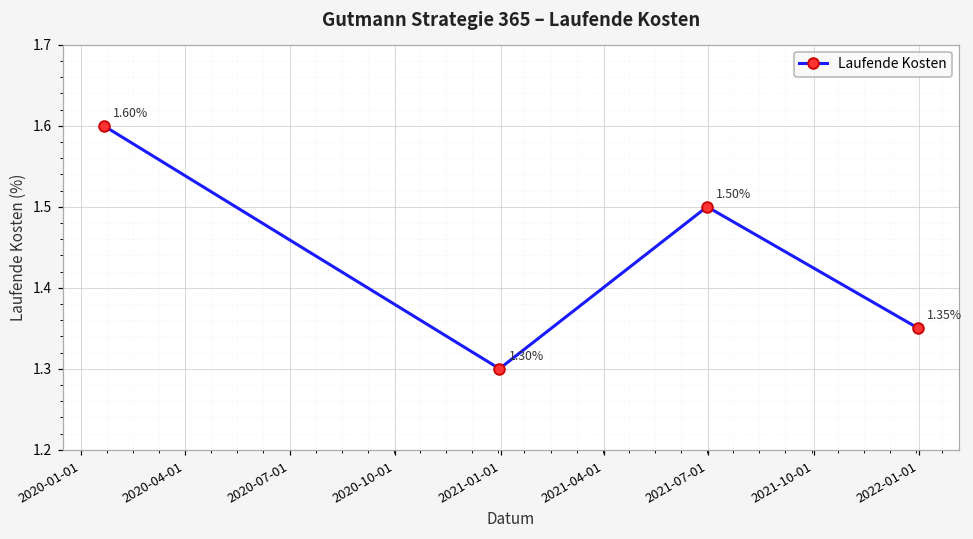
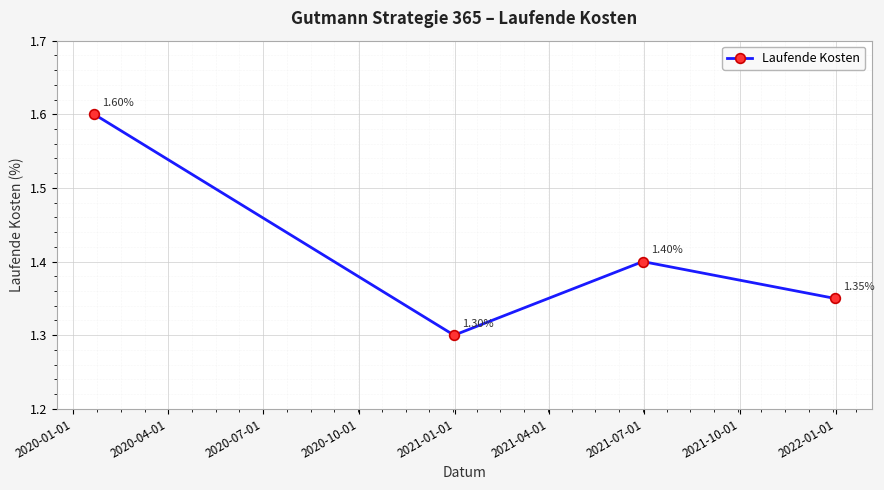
  {
    "2021-01-01": "1.30%",
-   "2021-07-01": "1.50%",
+   "2021-07-01": "1.40%",
    "2022-01-01": "1.35%"
  }
